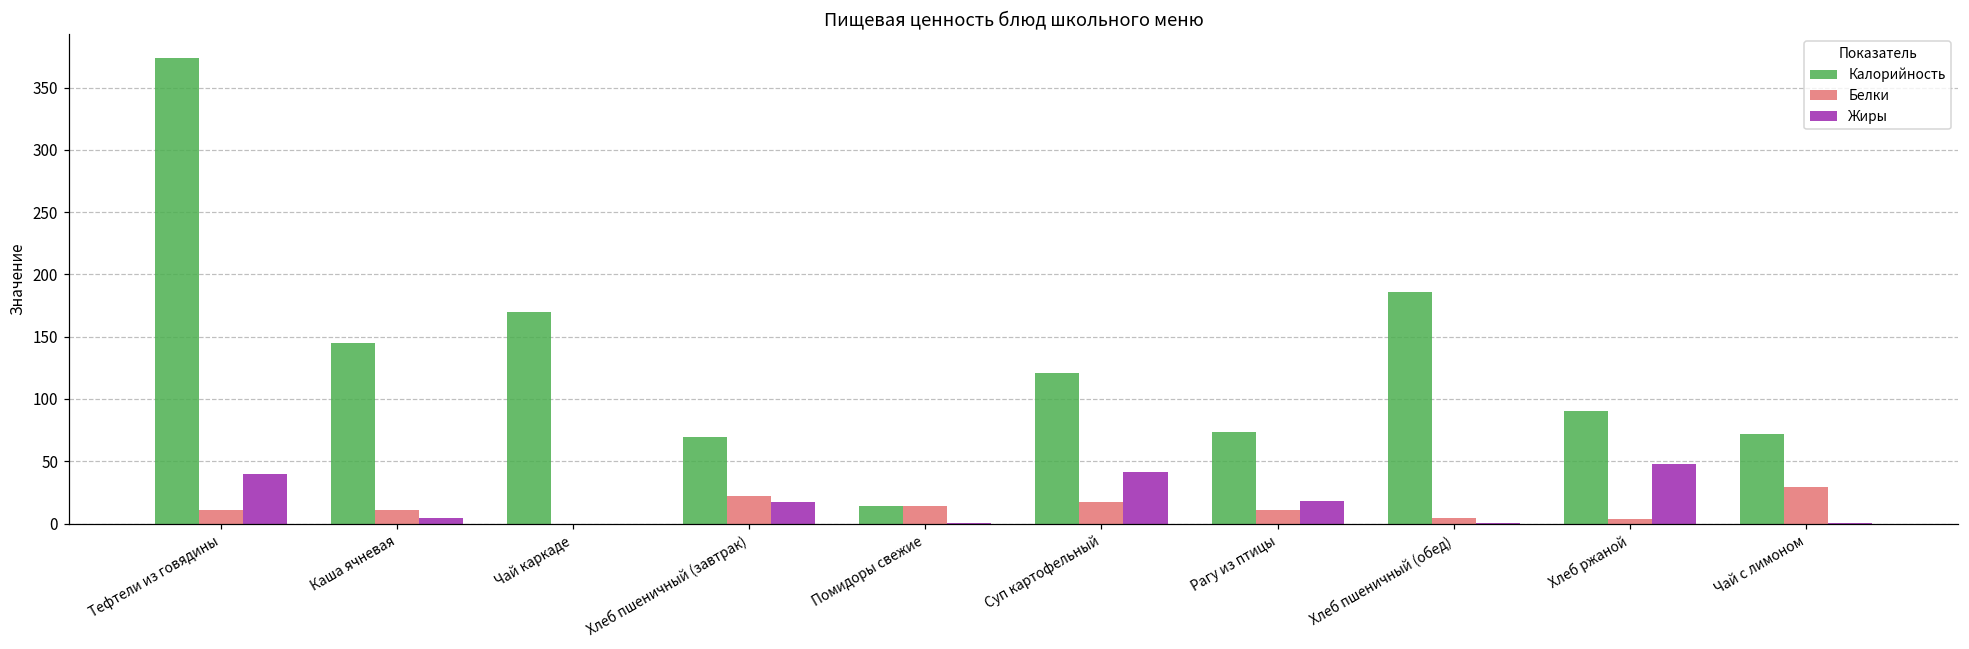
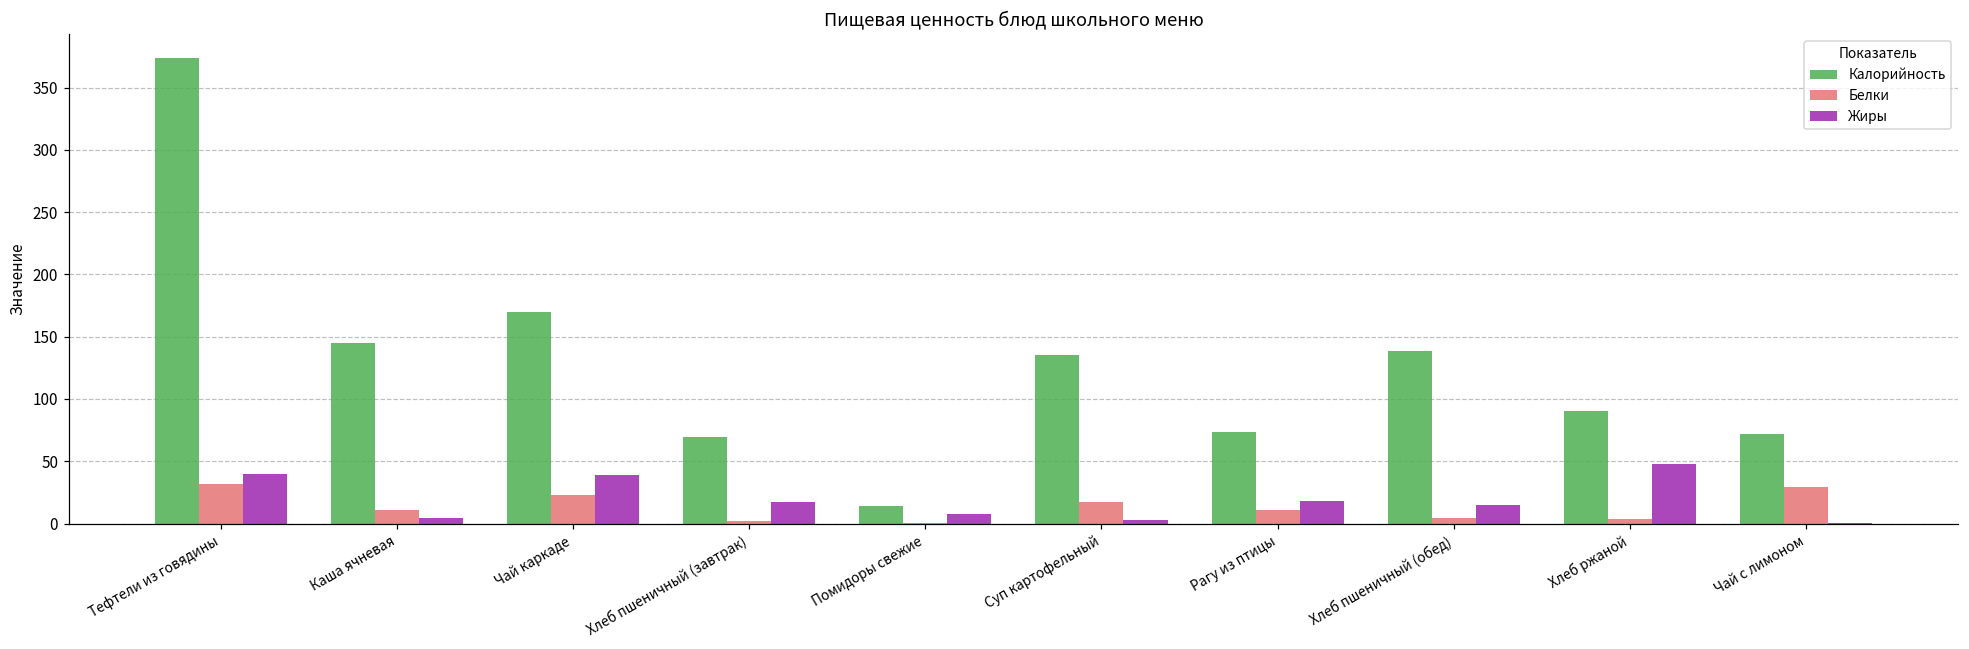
  {
    "Калорийность": {
      "Тефтели из говядины": 374,
      "Каша ячневая": 145,
      "Чай каркаде": 170,
      "Хлеб пшеничный (завтрак)": 69,
      "Помидоры свежие": 14,
-     "Суп картофельный": 121,
+     "Суп картофельный": 136,
      "Рагу из птицы": 73,
-     "Хлеб пшеничный (обед)": 186,
+     "Хлеб пшеничный (обед)": 139,
      "Хлеб ржаной": 90,
      "Чай с лимоном": 72
    },
    "Белки": {
-     "Тефтели из говядины": 11,
+     "Тефтели из говядины": 32,
      "Каша ячневая": 11,
-     "Чай каркаде": 0,
-     "Хлеб пшеничный (завтрак)": 22,
-     "Помидоры свежие": 14,
+     "Чай каркаде": 23,
+     "Хлеб пшеничный (завтрак)": 2,
+     "Помидоры свежие": 1,
      "Суп картофельный": 17,
      "Рагу из птицы": 11,
      "Хлеб пшеничный (обед)": 5,
      "Хлеб ржаной": 4,
      "Чай с лимоном": 29
    },
    "Жиры": {
      "Тефтели из говядины": 40,
      "Каша ячневая": 4,
-     "Чай каркаде": 0,
+     "Чай каркаде": 39,
      "Хлеб пшеничный (завтрак)": 17,
-     "Помидоры свежие": 0,
-     "Суп картофельный": 41,
+     "Помидоры свежие": 8,
+     "Суп картофельный": 3,
      "Рагу из птицы": 18,
-     "Хлеб пшеничный (обед)": 0,
+     "Хлеб пшеничный (обед)": 15,
      "Хлеб ржаной": 48
    }
  }
